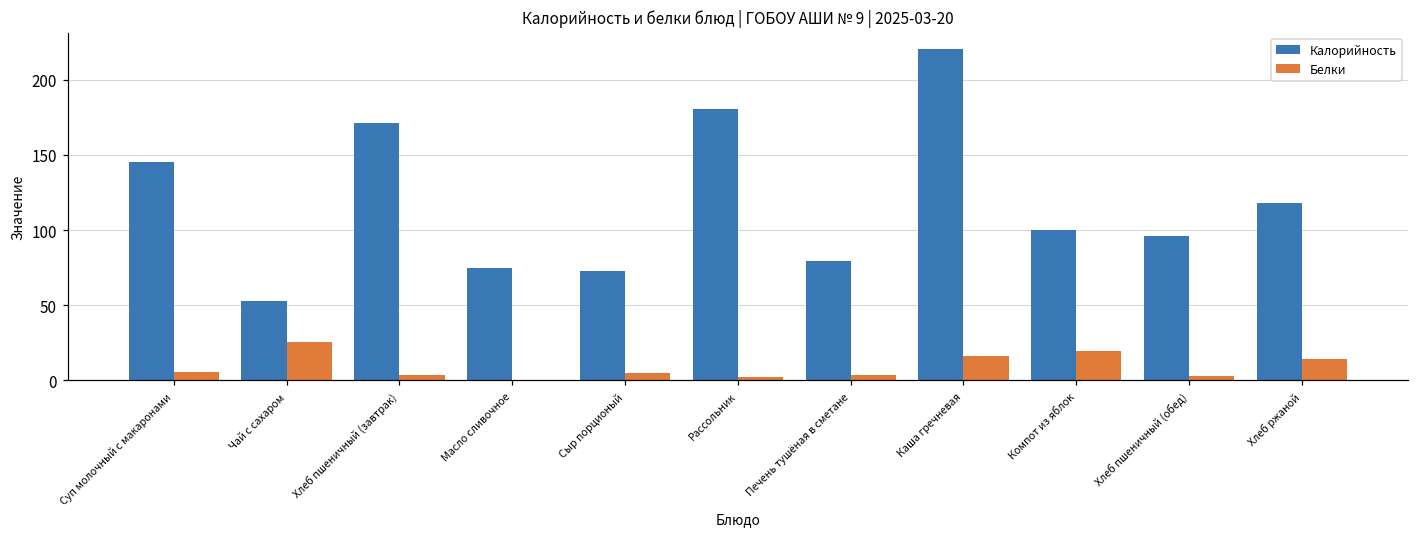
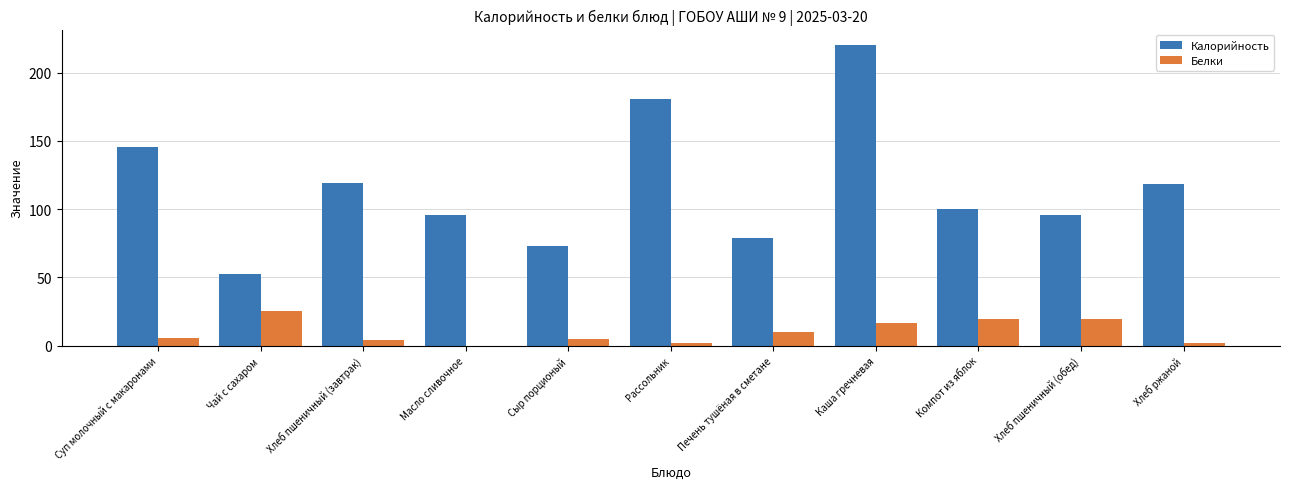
  {
    "Калорийность": {
      "Суп молочный с макаронами": 145,
      "Чай с сахаром": 53,
-     "Хлеб пшеничный (завтрак)": 171,
-     "Масло сливочное": 75,
+     "Хлеб пшеничный (завтрак)": 119,
+     "Масло сливочное": 96,
      "Сыр порционый": 73,
      "Рассольник": 181,
      "Печень тушёная в сметане": 79,
      "Каша гречневая": 220,
      "Компот из яблок": 100,
      "Хлеб пшеничный (обед)": 96,
      "Хлеб ржаной": 118
    },
    "Белки": {
      "Суп молочный с макаронами": 6,
      "Чай с сахаром": 26,
      "Хлеб пшеничный (завтрак)": 4,
      "Масло сливочное": 0,
      "Сыр порционый": 5,
      "Рассольник": 2,
-     "Печень тушёная в сметане": 4,
+     "Печень тушёная в сметане": 10,
      "Каша гречневая": 16,
      "Компот из яблок": 19,
-     "Хлеб пшеничный (обед)": 3,
-     "Хлеб ржаной": 15
+     "Хлеб пшеничный (обед)": 20,
+     "Хлеб ржаной": 2
    }
  }
